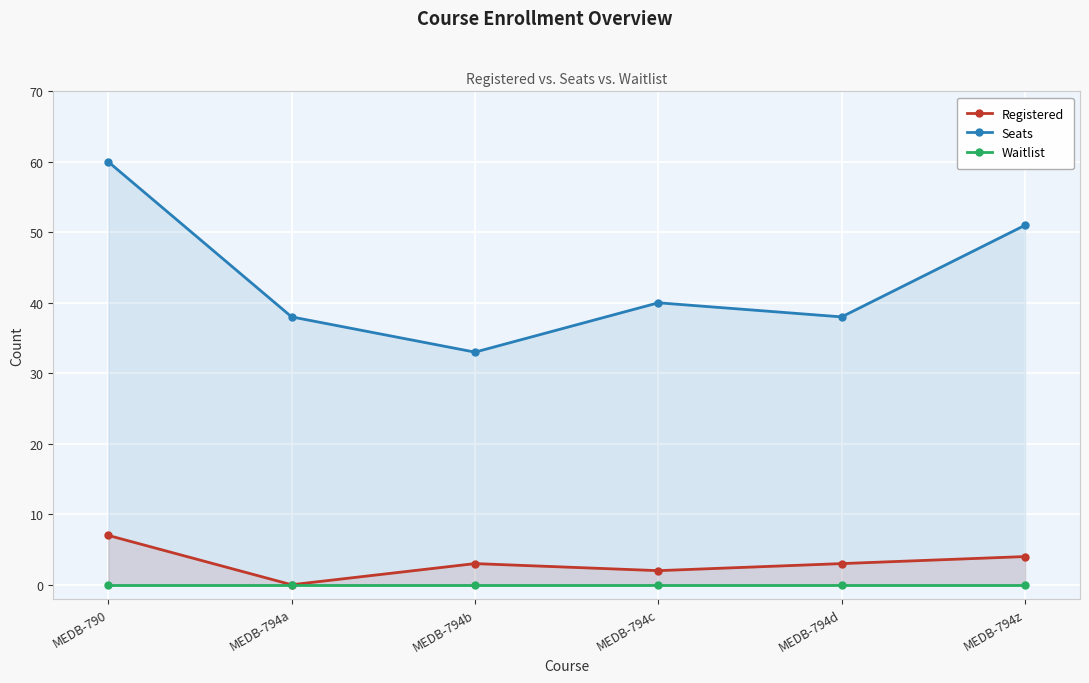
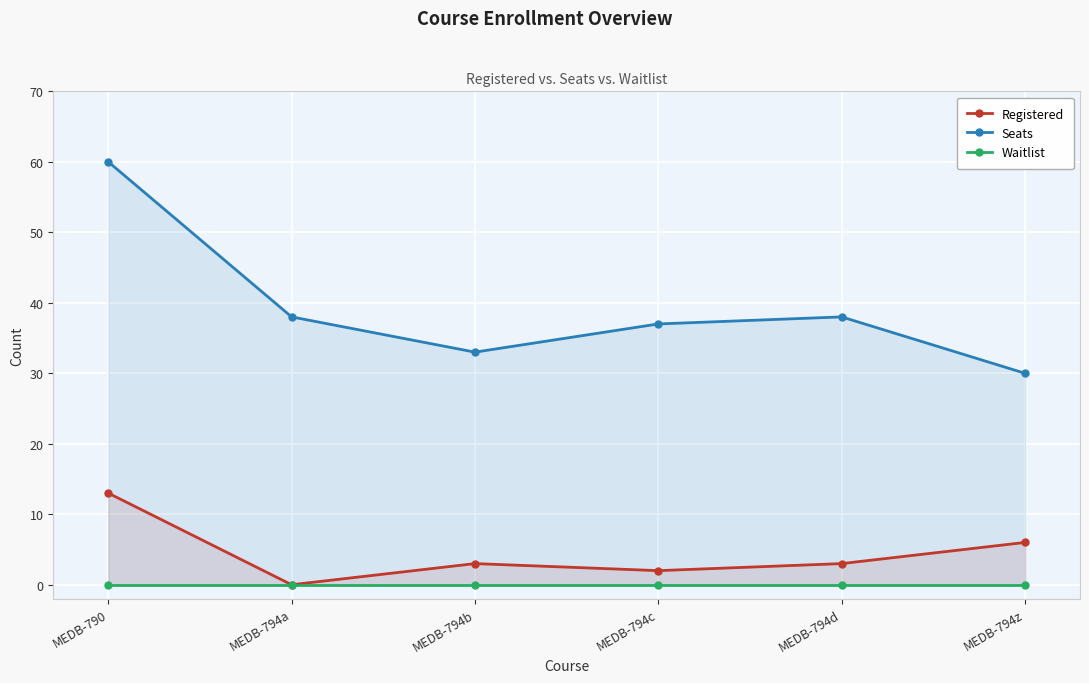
  {
    "Registered": {
-     "MEDB-790": 7,
+     "MEDB-790": 13,
      "MEDB-794b": 3,
      "MEDB-794c": 2,
      "MEDB-794d": 3,
-     "MEDB-794z": 4
+     "MEDB-794z": 6
    },
    "Seats": {
      "MEDB-790": 60,
      "MEDB-794a": 38,
      "MEDB-794b": 33,
-     "MEDB-794c": 40,
+     "MEDB-794c": 37,
      "MEDB-794d": 38,
-     "MEDB-794z": 51
+     "MEDB-794z": 30
    },
    "Waitlist": {
      "MEDB-790": 0,
      "MEDB-794b": 0,
      "MEDB-794c": 0,
      "MEDB-794d": 0,
      "MEDB-794z": 0
    }
  }
